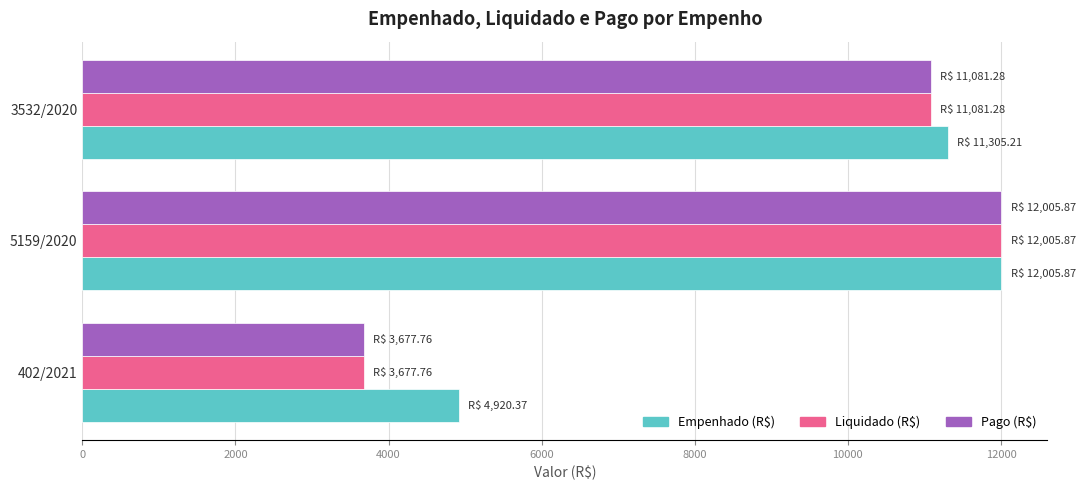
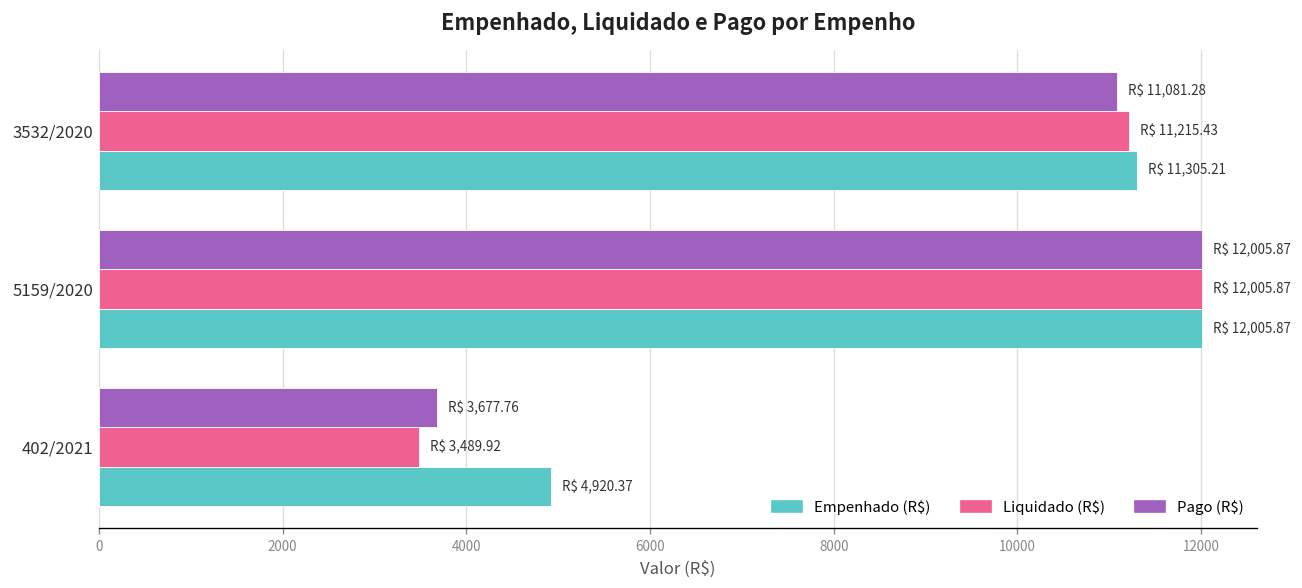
  {
    "Empenhado (R$)": {
      "3532/2020": "11,305.21",
      "5159/2020": "12,005.87",
      "402/2021": "4,920.37"
    },
    "Liquidado (R$)": {
-     "3532/2020": "11,081.28",
+     "3532/2020": "11,215.43",
      "5159/2020": "12,005.87",
-     "402/2021": "3,677.76"
+     "402/2021": "3,489.92"
    },
    "Pago (R$)": {
      "3532/2020": "11,081.28",
      "5159/2020": "12,005.87",
      "402/2021": "3,677.76"
    }
  }
